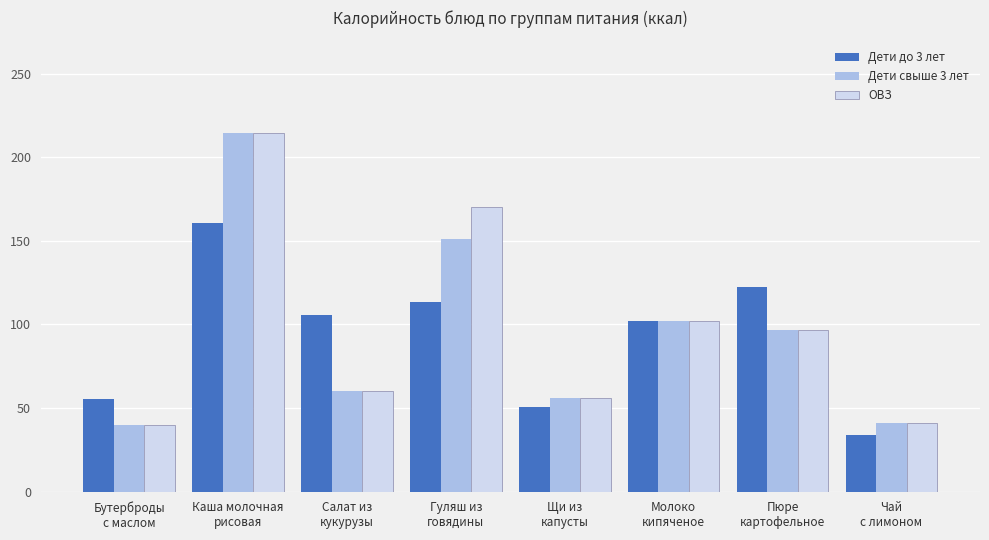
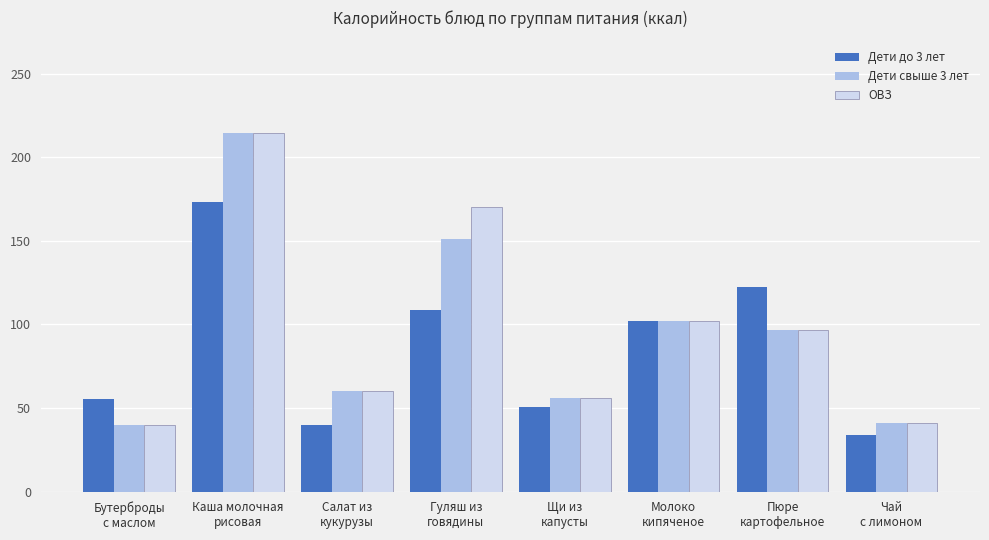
  {
    "Дети до 3 лет": {
      "Бутерброды с маслом": 55,
-     "Каша молочная рисовая": 161,
-     "Салат из кукурузы": 106,
-     "Гуляш из говядины": 113,
+     "Каша молочная рисовая": 173,
+     "Салат из кукурузы": 40,
+     "Гуляш из говядины": 108,
      "Щи из капусты": 50,
      "Молоко кипяченое": 102,
      "Пюре картофельное": 123,
      "Чай с лимоном": 34
    }
  }
